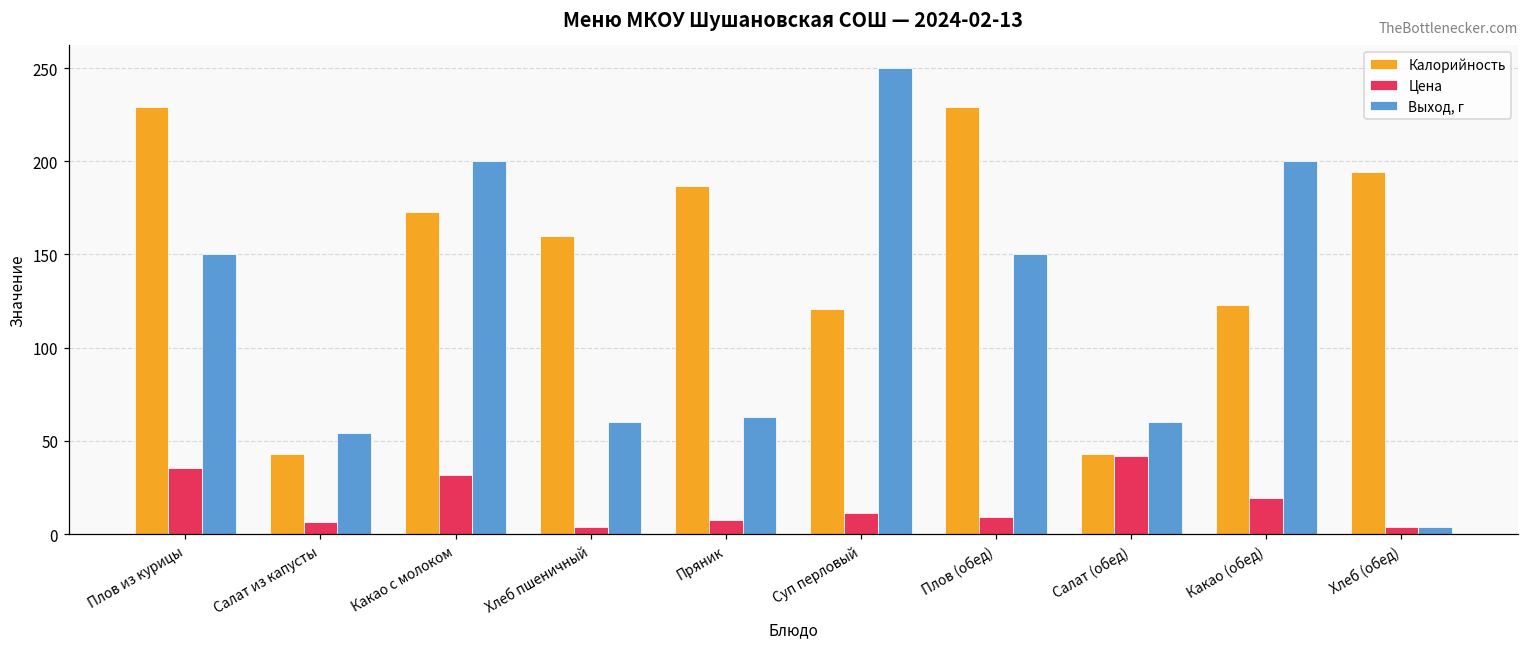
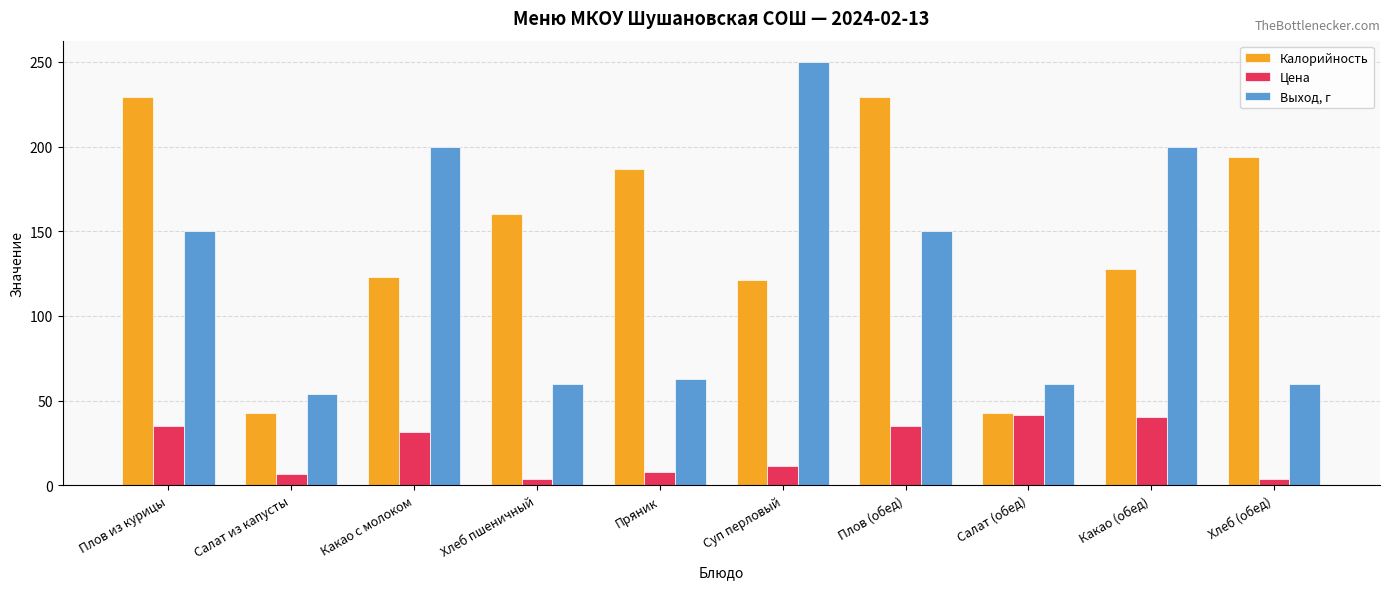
  {
    "Калорийность": {
      "Плов из курицы": 229,
      "Салат из капусты": 43,
-     "Какао с молоком": 173,
+     "Какао с молоком": 123,
      "Хлеб пшеничный": 160,
      "Пряник": 187,
      "Суп перловый": 121,
      "Плов (обед)": 229,
      "Салат (обед)": 43,
-     "Какао (обед)": 123,
+     "Какао (обед)": 128,
      "Хлеб (обед)": 194
    },
    "Цена": {
      "Плов из курицы": 35,
      "Салат из капусты": 7,
      "Какао с молоком": 32,
      "Хлеб пшеничный": 4,
      "Пряник": 8,
      "Суп перловый": 11,
-     "Плов (обед)": 9,
+     "Плов (обед)": 35,
      "Салат (обед)": 42,
-     "Какао (обед)": 19,
+     "Какао (обед)": 40,
      "Хлеб (обед)": 4
    },
    "Выход, г": {
      "Плов из курицы": 150,
      "Салат из капусты": 54,
      "Какао с молоком": 200,
      "Хлеб пшеничный": 60,
      "Пряник": 63,
      "Суп перловый": 250,
      "Плов (обед)": 150,
      "Салат (обед)": 60,
      "Какао (обед)": 200,
-     "Хлеб (обед)": 4
+     "Хлеб (обед)": 60
    }
  }
